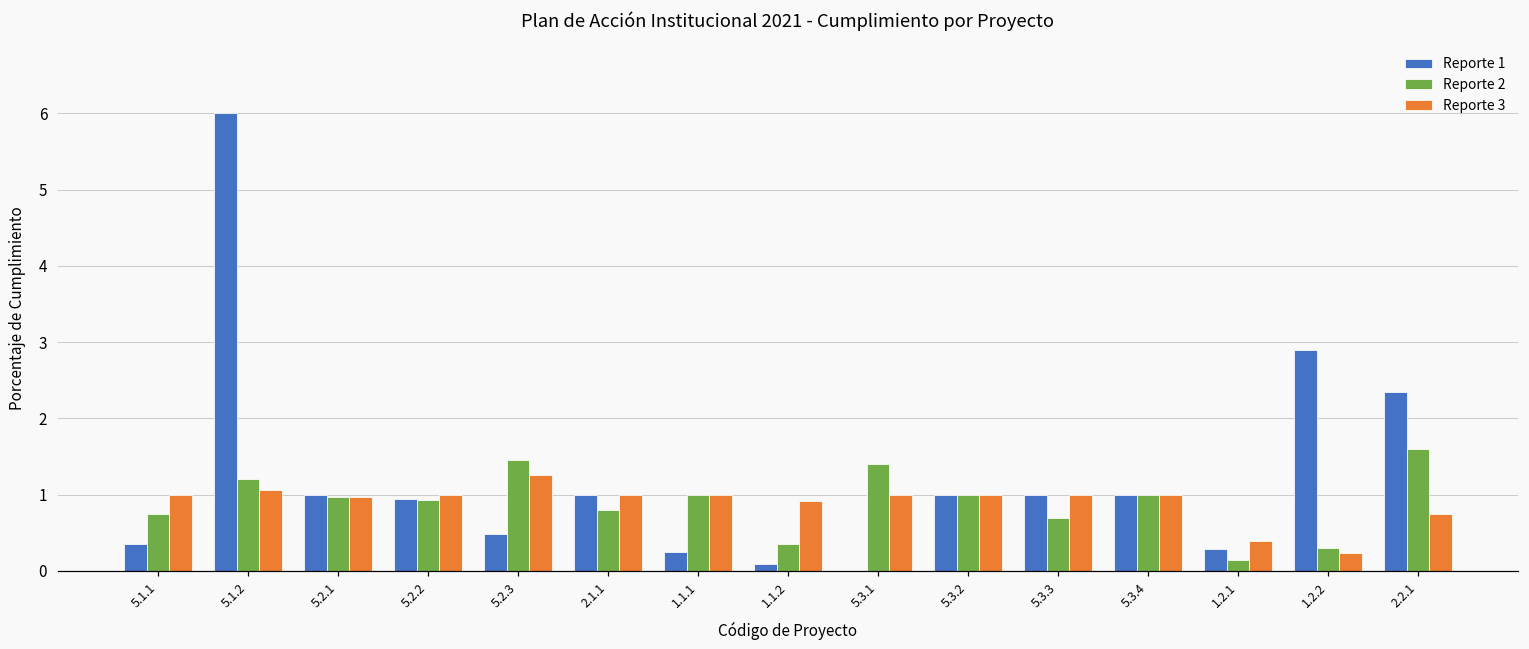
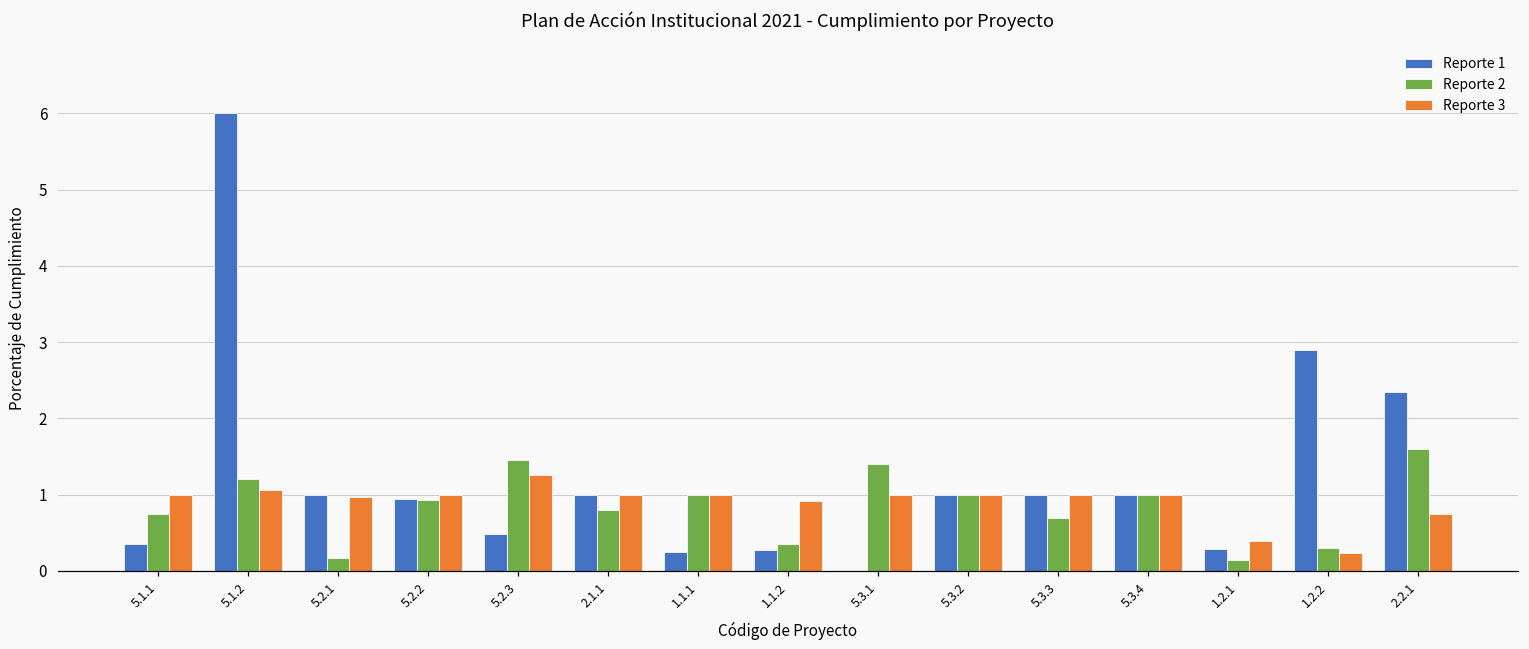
  {
    "Reporte 1": {
      "5.1.1": 0.4,
      "5.1.2": 6.0,
      "5.2.1": 1.0,
      "5.2.2": 0.9,
      "5.2.3": 0.5,
      "2.1.1": 1.0,
      "1.1.1": 0.3,
-     "1.1.2": 0.1,
+     "1.1.2": 0.3,
      "5.3.1": 0.0,
      "5.3.2": 1.0,
      "5.3.3": 1.0,
      "5.3.4": 1.0,
      "1.2.1": 0.3,
      "1.2.2": 2.9,
      "2.2.1": 2.4
    },
    "Reporte 2": {
      "5.1.1": 0.8,
      "5.1.2": 1.2,
-     "5.2.1": 1.0,
+     "5.2.1": 0.2,
      "5.2.2": 0.9,
      "5.2.3": 1.5,
      "2.1.1": 0.8,
      "1.1.1": 1.0,
      "1.1.2": 0.4,
      "5.3.1": 1.4,
      "5.3.2": 1.0,
      "5.3.3": 0.7,
      "5.3.4": 1.0,
      "1.2.1": 0.1,
      "1.2.2": 0.3,
      "2.2.1": 1.6
    },
    "Reporte 3": {
      "5.1.1": 1.0,
      "5.1.2": 1.1,
      "5.2.1": 1.0,
      "5.2.2": 1.0,
      "5.2.3": 1.3,
      "2.1.1": 1.0,
      "1.1.1": 1.0,
      "1.1.2": 0.9,
      "5.3.1": 1.0,
      "5.3.2": 1.0,
      "5.3.3": 1.0,
      "5.3.4": 1.0,
      "1.2.1": 0.4,
      "1.2.2": 0.2,
      "2.2.1": 0.8
    }
  }
